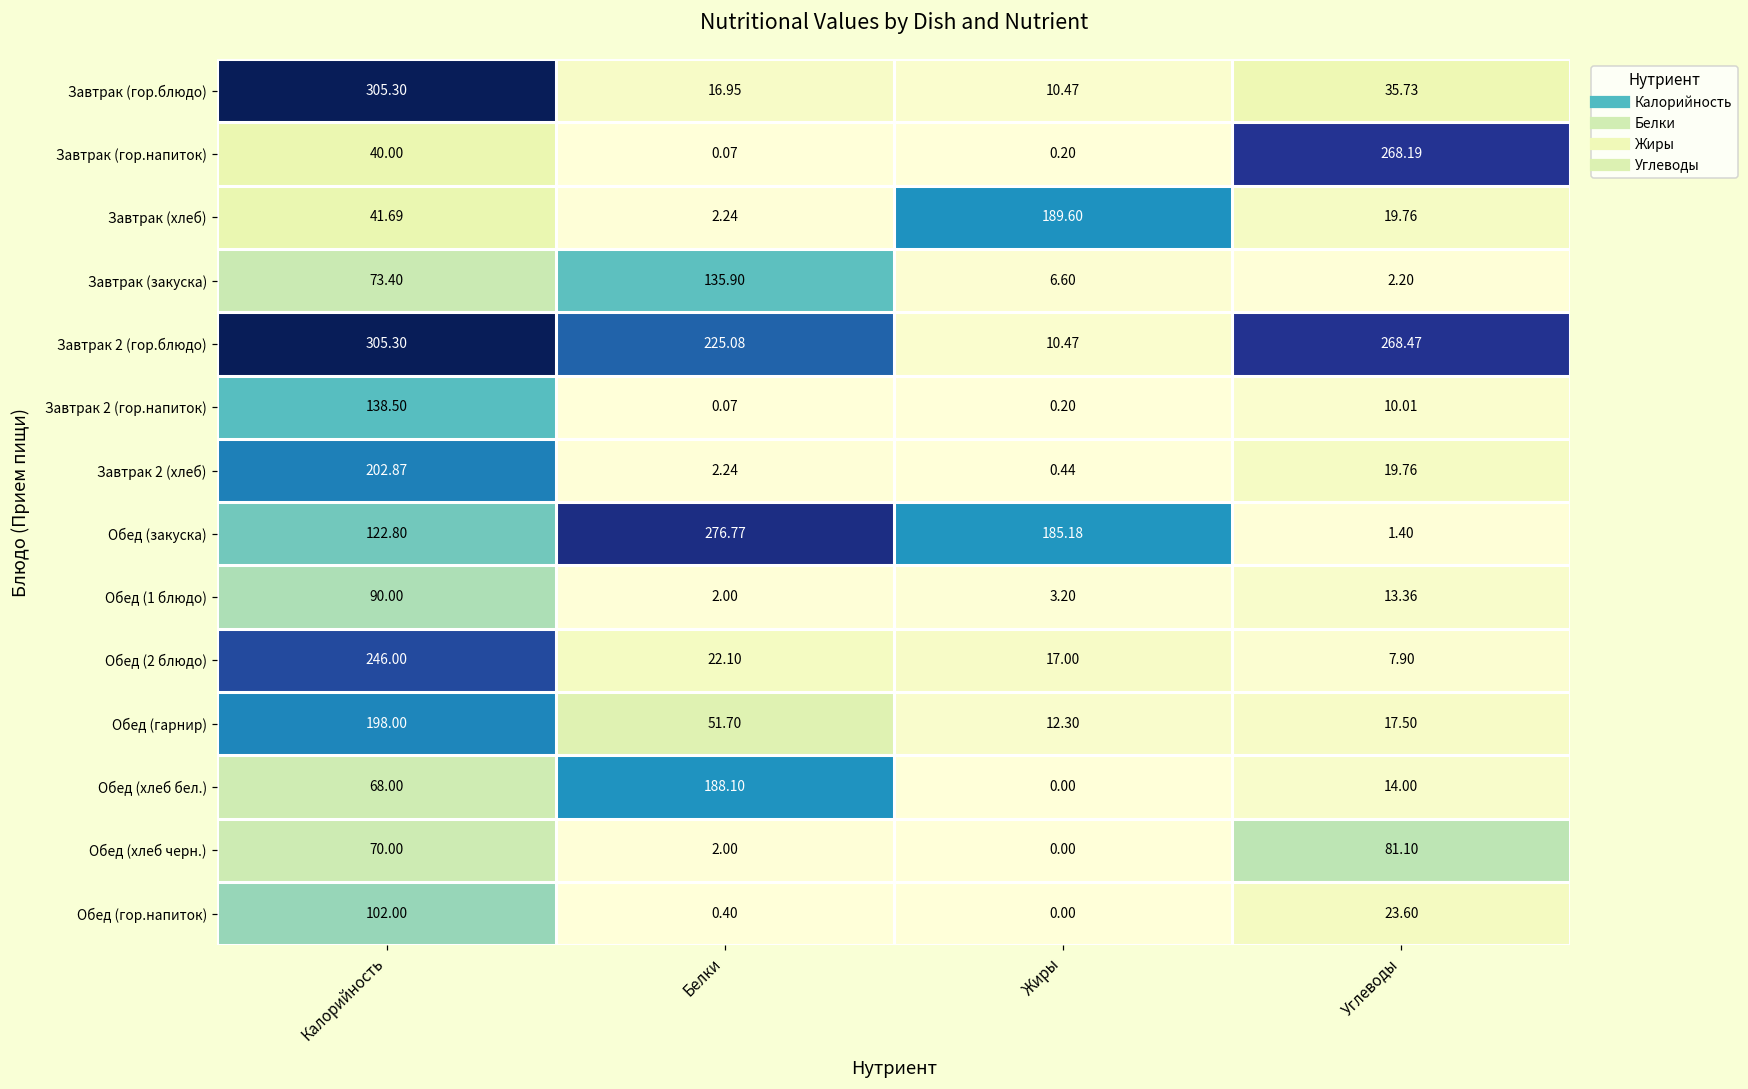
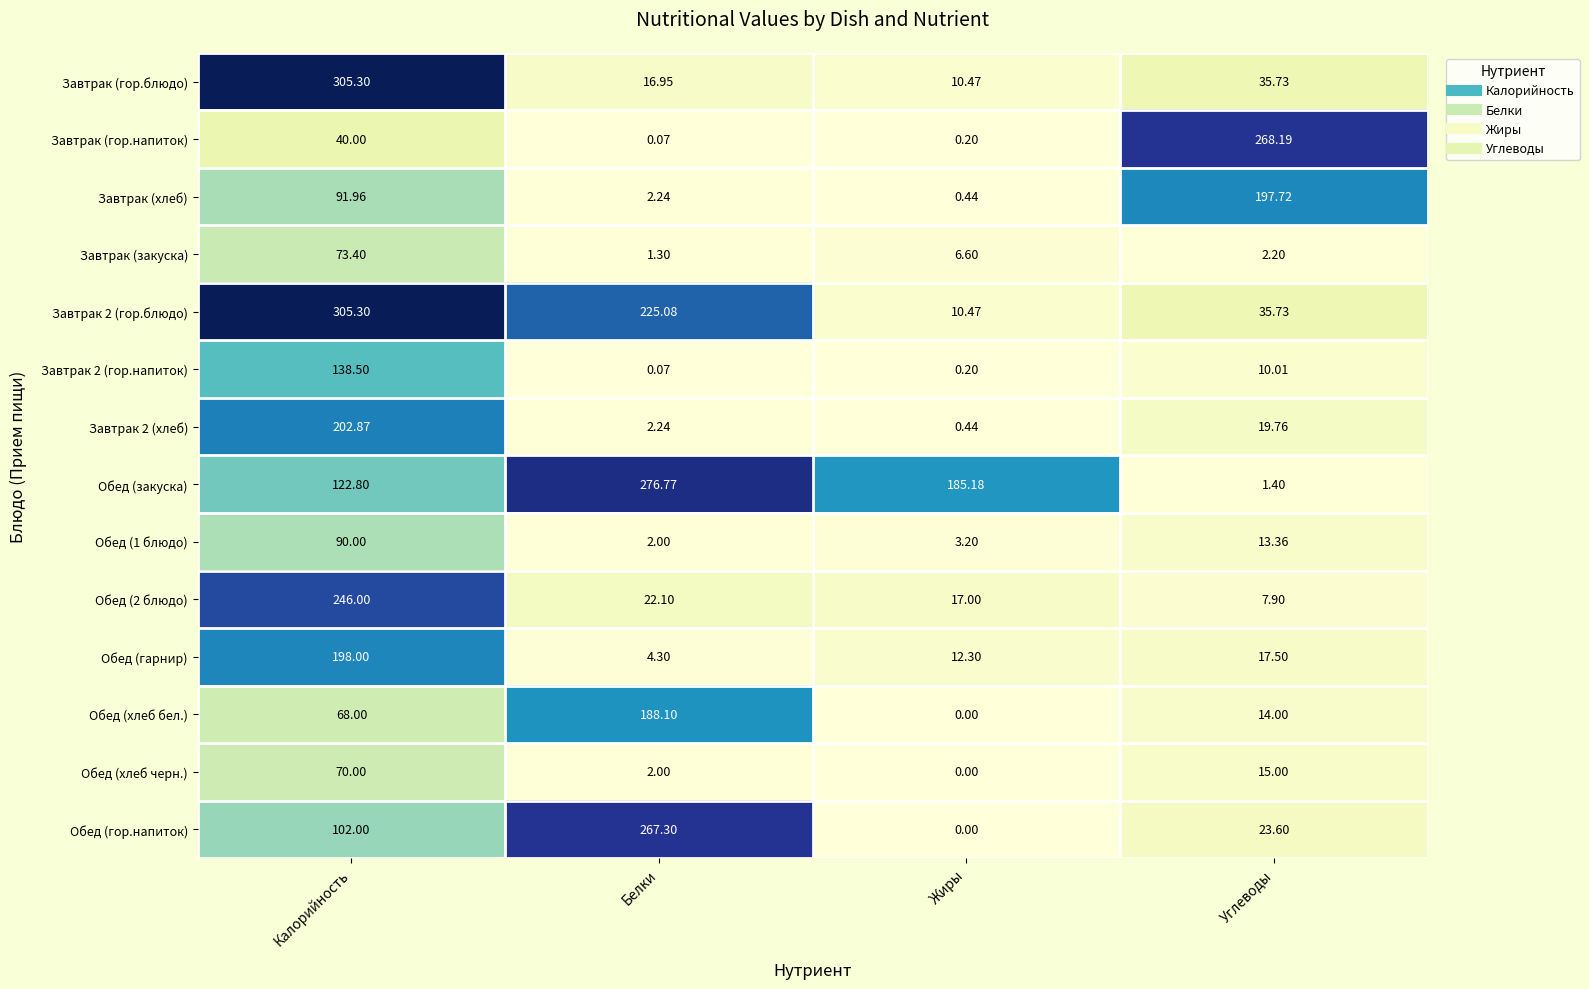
  {
    "Завтрак (гор.блюдо)": {
      "Калорийность": 305.30,
      "Белки": 16.95,
      "Жиры": 10.47,
      "Углеводы": 35.73
    },
    "Завтрак (гор.напиток)": {
      "Калорийность": 40.00,
      "Белки": 0.07,
      "Жиры": 0.20,
      "Углеводы": 268.19
    },
    "Завтрак (хлеб)": {
-     "Калорийность": 41.69,
+     "Калорийность": 91.96,
      "Белки": 2.24,
-     "Жиры": 189.60,
-     "Углеводы": 19.76
+     "Жиры": 0.44,
+     "Углеводы": 197.72
    },
    "Завтрак (закуска)": {
      "Калорийность": 73.40,
-     "Белки": 135.90,
+     "Белки": 1.30,
      "Жиры": 6.60,
      "Углеводы": 2.20
    },
    "Завтрак 2 (гор.блюдо)": {
      "Калорийность": 305.30,
      "Белки": 225.08,
      "Жиры": 10.47,
-     "Углеводы": 268.47
+     "Углеводы": 35.73
    },
    "Завтрак 2 (гор.напиток)": {
      "Калорийность": 138.50,
      "Белки": 0.07,
      "Жиры": 0.20,
      "Углеводы": 10.01
    },
    "Завтрак 2 (хлеб)": {
      "Калорийность": 202.87,
      "Белки": 2.24,
      "Жиры": 0.44,
      "Углеводы": 19.76
    },
    "Обед (закуска)": {
      "Калорийность": 122.80,
      "Белки": 276.77,
      "Жиры": 185.18,
      "Углеводы": 1.40
    },
    "Обед (1 блюдо)": {
      "Калорийность": 90.00,
      "Белки": 2.00,
      "Жиры": 3.20,
      "Углеводы": 13.36
    },
    "Обед (2 блюдо)": {
      "Калорийность": 246.00,
      "Белки": 22.10,
      "Жиры": 17.00,
      "Углеводы": 7.90
    },
    "Обед (гарнир)": {
      "Калорийность": 198.00,
-     "Белки": 51.70,
+     "Белки": 4.30,
      "Жиры": 12.30,
      "Углеводы": 17.50
    },
    "Обед (хлеб бел.)": {
      "Калорийность": 68.00,
      "Белки": 188.10,
      "Жиры": 0.00,
      "Углеводы": 14.00
    },
    "Обед (хлеб черн.)": {
      "Калорийность": 70.00,
      "Белки": 2.00,
      "Жиры": 0.00,
-     "Углеводы": 81.10
+     "Углеводы": 15.00
    },
    "Обед (гор.напиток)": {
      "Калорийность": 102.00,
-     "Белки": 0.40,
+     "Белки": 267.30,
      "Жиры": 0.00,
      "Углеводы": 23.60
    }
  }
